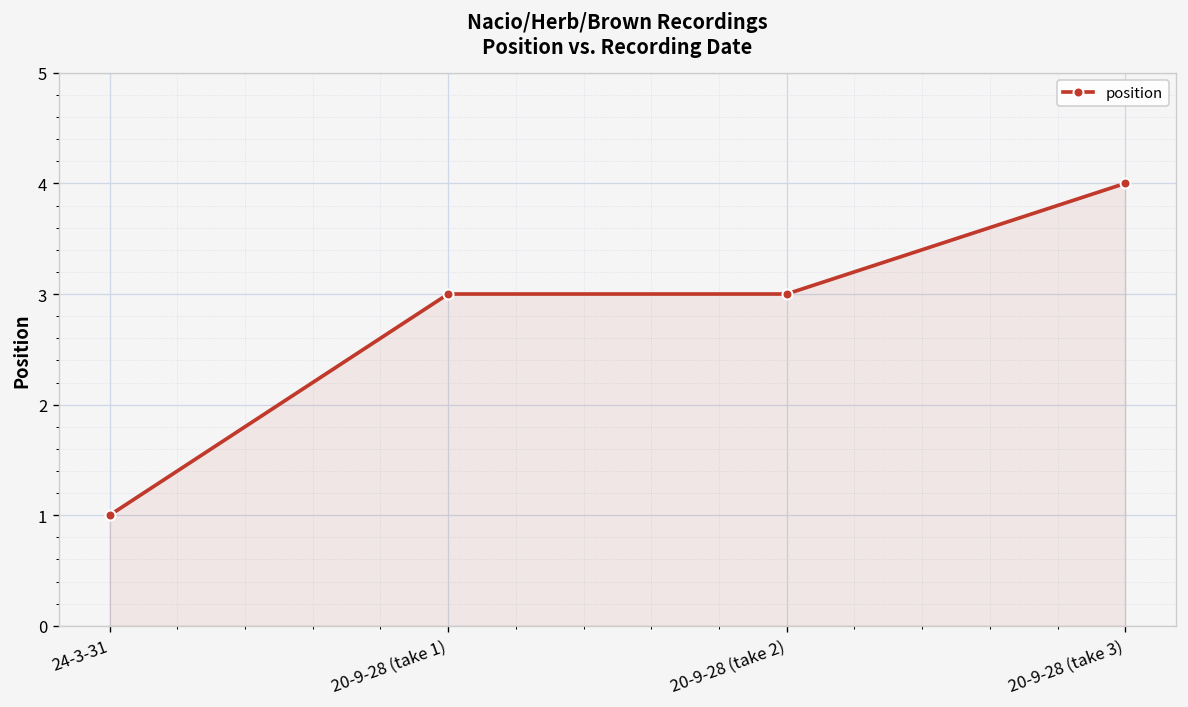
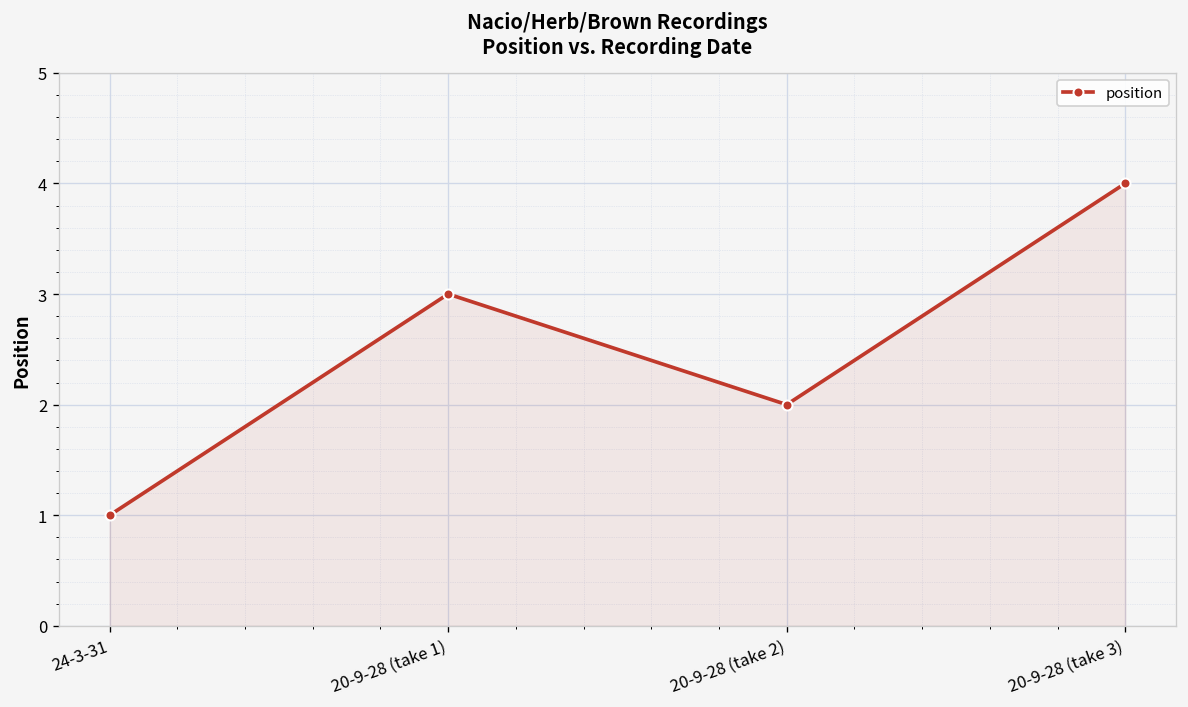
  {
    "24-3-31": 1,
    "20-9-28 (take 1)": 3,
-   "20-9-28 (take 2)": 3,
+   "20-9-28 (take 2)": 2,
    "20-9-28 (take 3)": 4
  }
